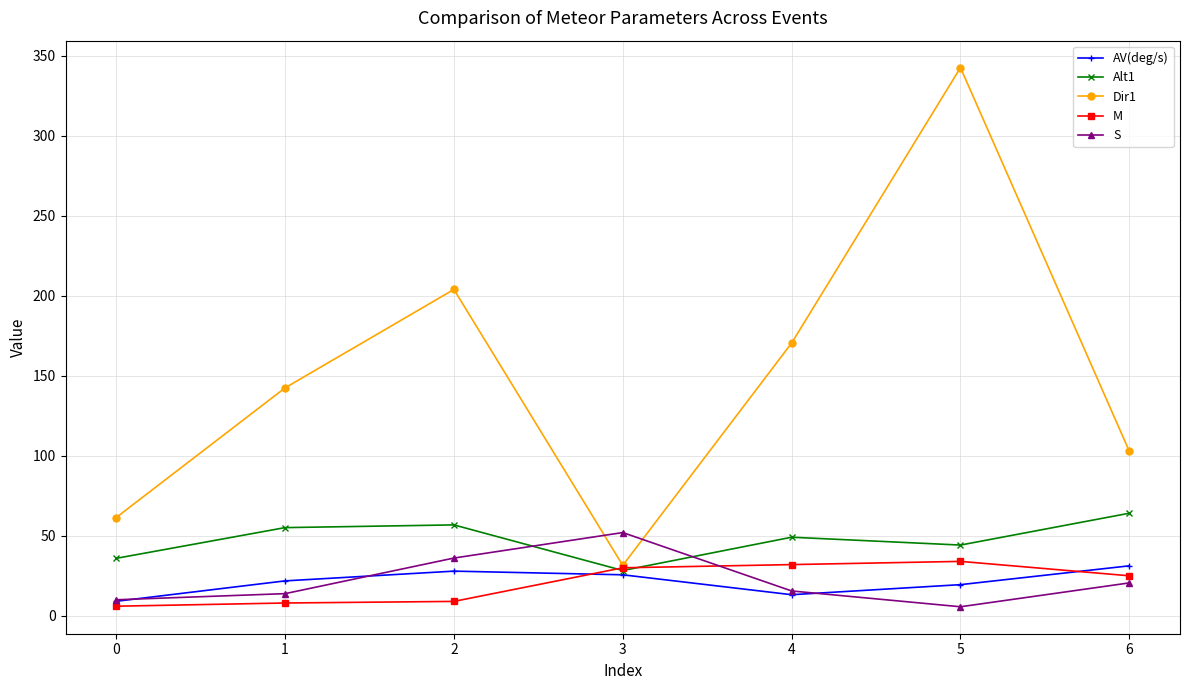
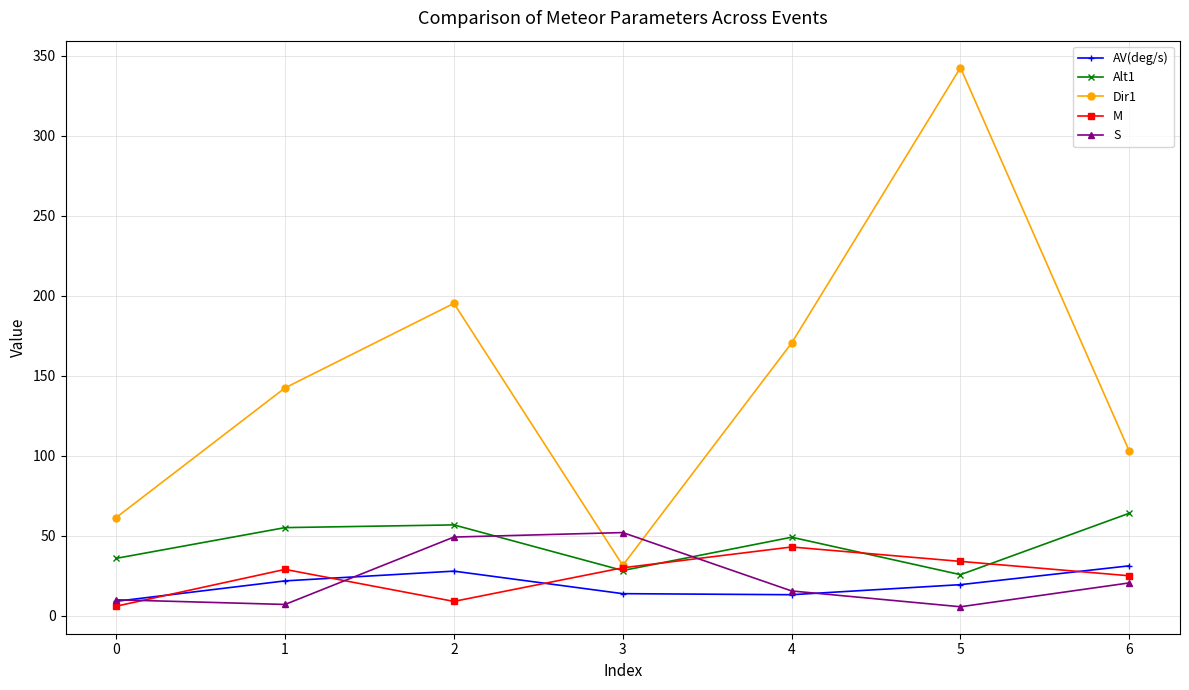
  {
    "AV(deg/s)": {
      "1": 22,
      "2": 28,
-     "3": 26,
+     "3": 14,
      "4": 13,
      "5": 19,
      "6": 31
    },
    "Alt1": {
      "0": 36,
      "1": 55,
      "2": 57,
      "3": 28,
      "4": 49,
-     "5": 44,
+     "5": 26,
      "6": 64
    },
    "Dir1": {
      "0": 61,
      "1": 142,
-     "2": 204,
+     "2": 195,
      "4": 170,
      "5": 343,
      "6": 103
    },
    "M": {
      "0": 6,
-     "1": 8,
+     "1": 29,
      "2": 9,
-     "4": 32,
+     "4": 43,
      "5": 34,
      "6": 25
    },
    "S": {
-     "1": 14,
-     "2": 36,
+     "1": 7,
+     "2": 49,
      "3": 52,
      "4": 16,
      "5": 6,
      "6": 21
    }
  }
